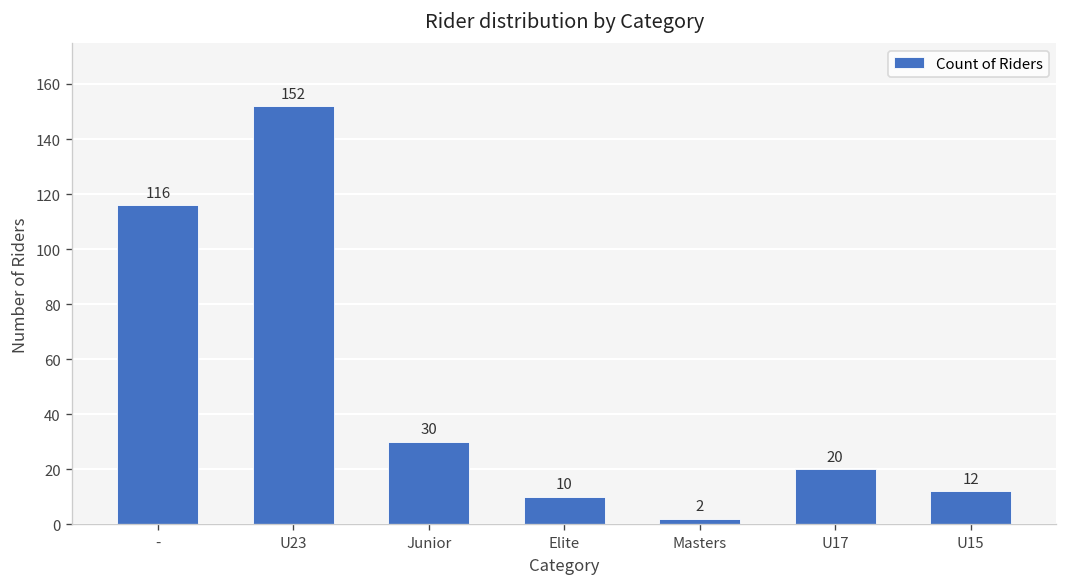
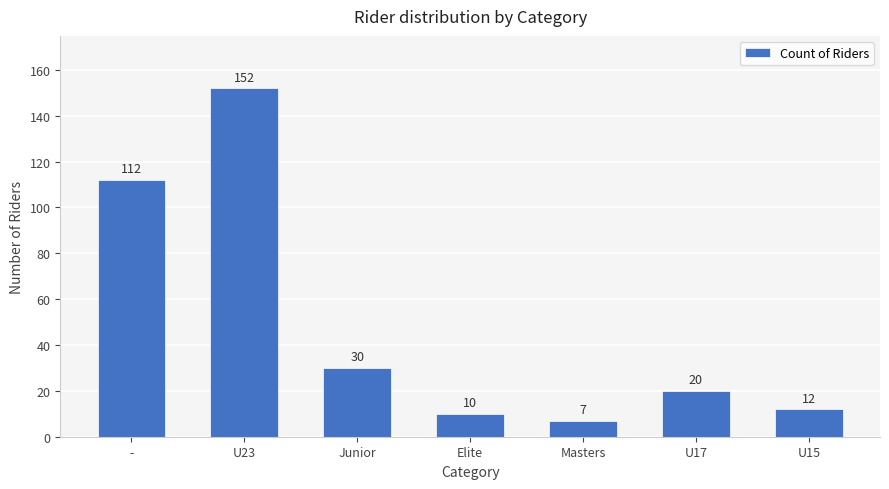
  {
-   "-": 116,
+   "-": 112,
    "U23": 152,
    "Junior": 30,
    "Elite": 10,
-   "Masters": 2,
+   "Masters": 7,
    "U17": 20,
    "U15": 12
  }
